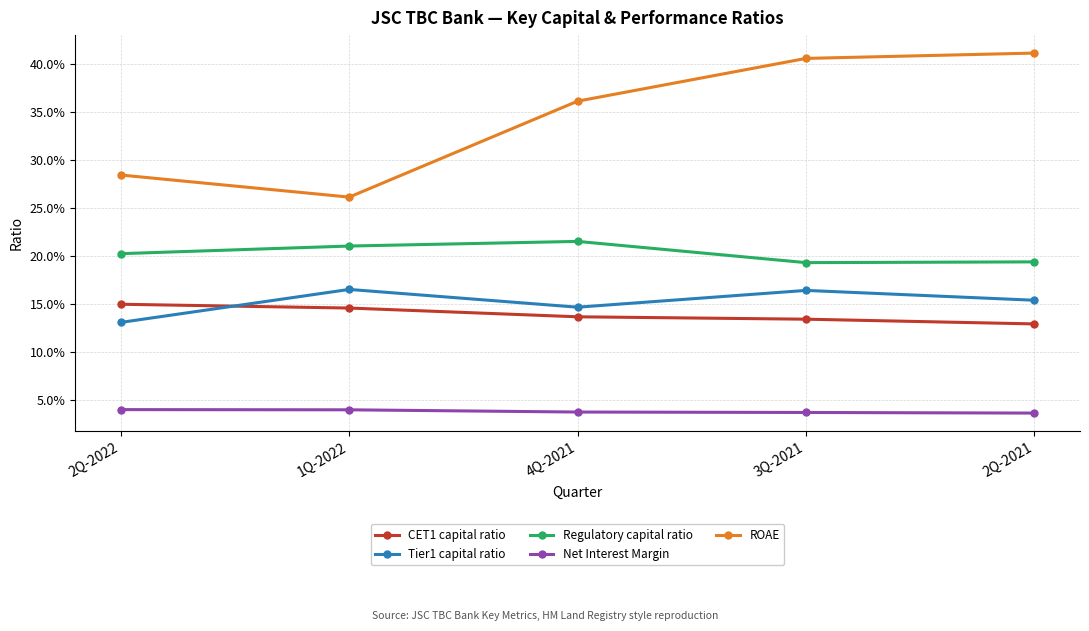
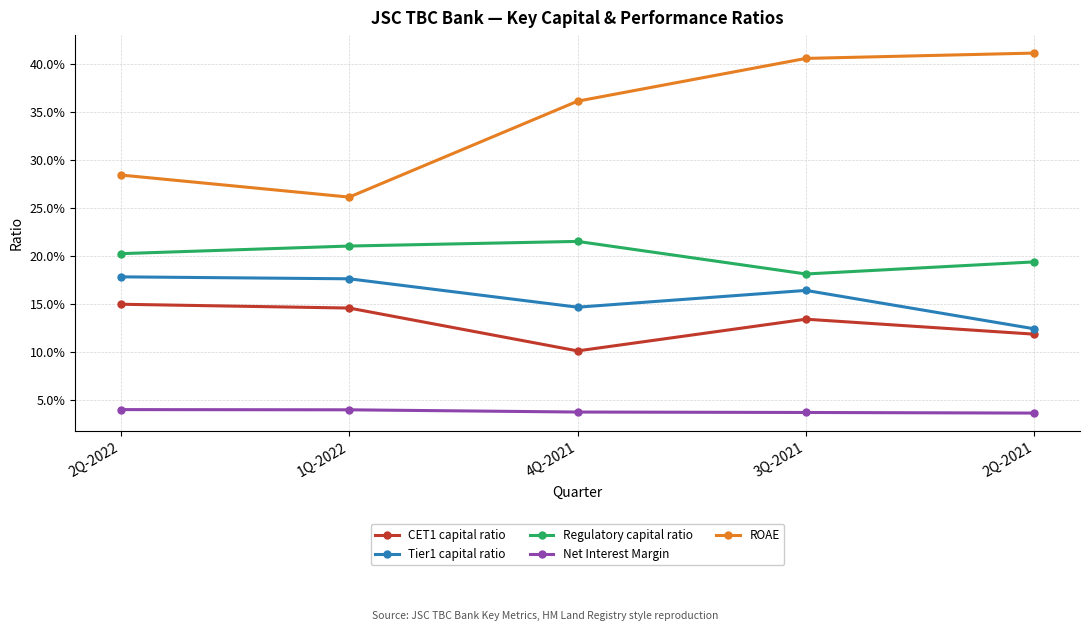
  {
    "CET1 capital ratio": {
      "2Q-2022": "15%",
      "1Q-2022": "15%",
-     "4Q-2021": "14%",
+     "4Q-2021": "10%",
      "3Q-2021": "13%",
-     "2Q-2021": "13%"
+     "2Q-2021": "12%"
    },
    "Tier1 capital ratio": {
-     "2Q-2022": "13%",
-     "1Q-2022": "17%",
+     "2Q-2022": "18%",
+     "1Q-2022": "18%",
      "4Q-2021": "15%",
      "3Q-2021": "16%",
-     "2Q-2021": "15%"
+     "2Q-2021": "12%"
    },
    "Regulatory capital ratio": {
      "2Q-2022": "20%",
      "1Q-2022": "21%",
      "4Q-2021": "22%",
-     "3Q-2021": "19%",
+     "3Q-2021": "18%",
      "2Q-2021": "19%"
    },
    "Net Interest Margin": {
      "2Q-2022": "4%",
      "1Q-2022": "4%",
      "4Q-2021": "4%",
      "3Q-2021": "4%",
      "2Q-2021": "4%"
    },
    "ROAE": {
      "2Q-2022": "28%",
      "1Q-2022": "26%",
      "4Q-2021": "36%",
      "3Q-2021": "41%",
      "2Q-2021": "41%"
    }
  }
